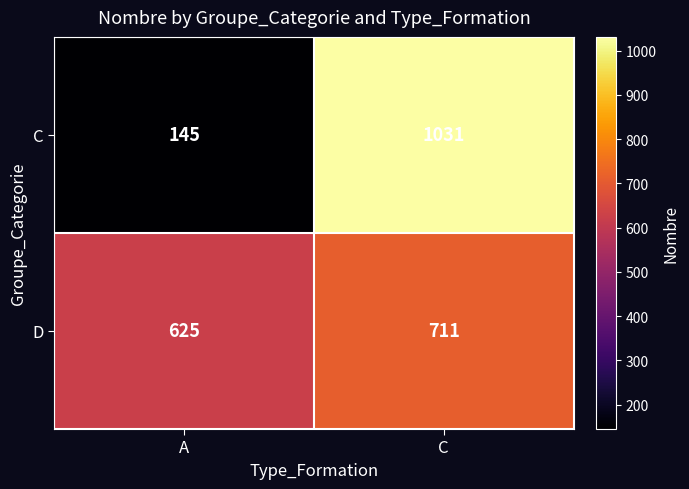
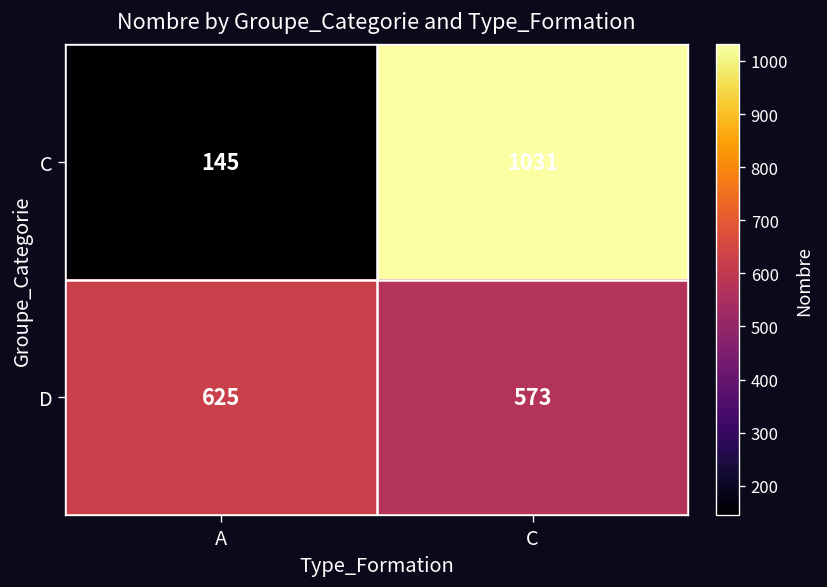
  {
    "C": {
      "A": 145,
      "C": 1031
    },
    "D": {
      "A": 625,
-     "C": 711
+     "C": 573
    }
  }
